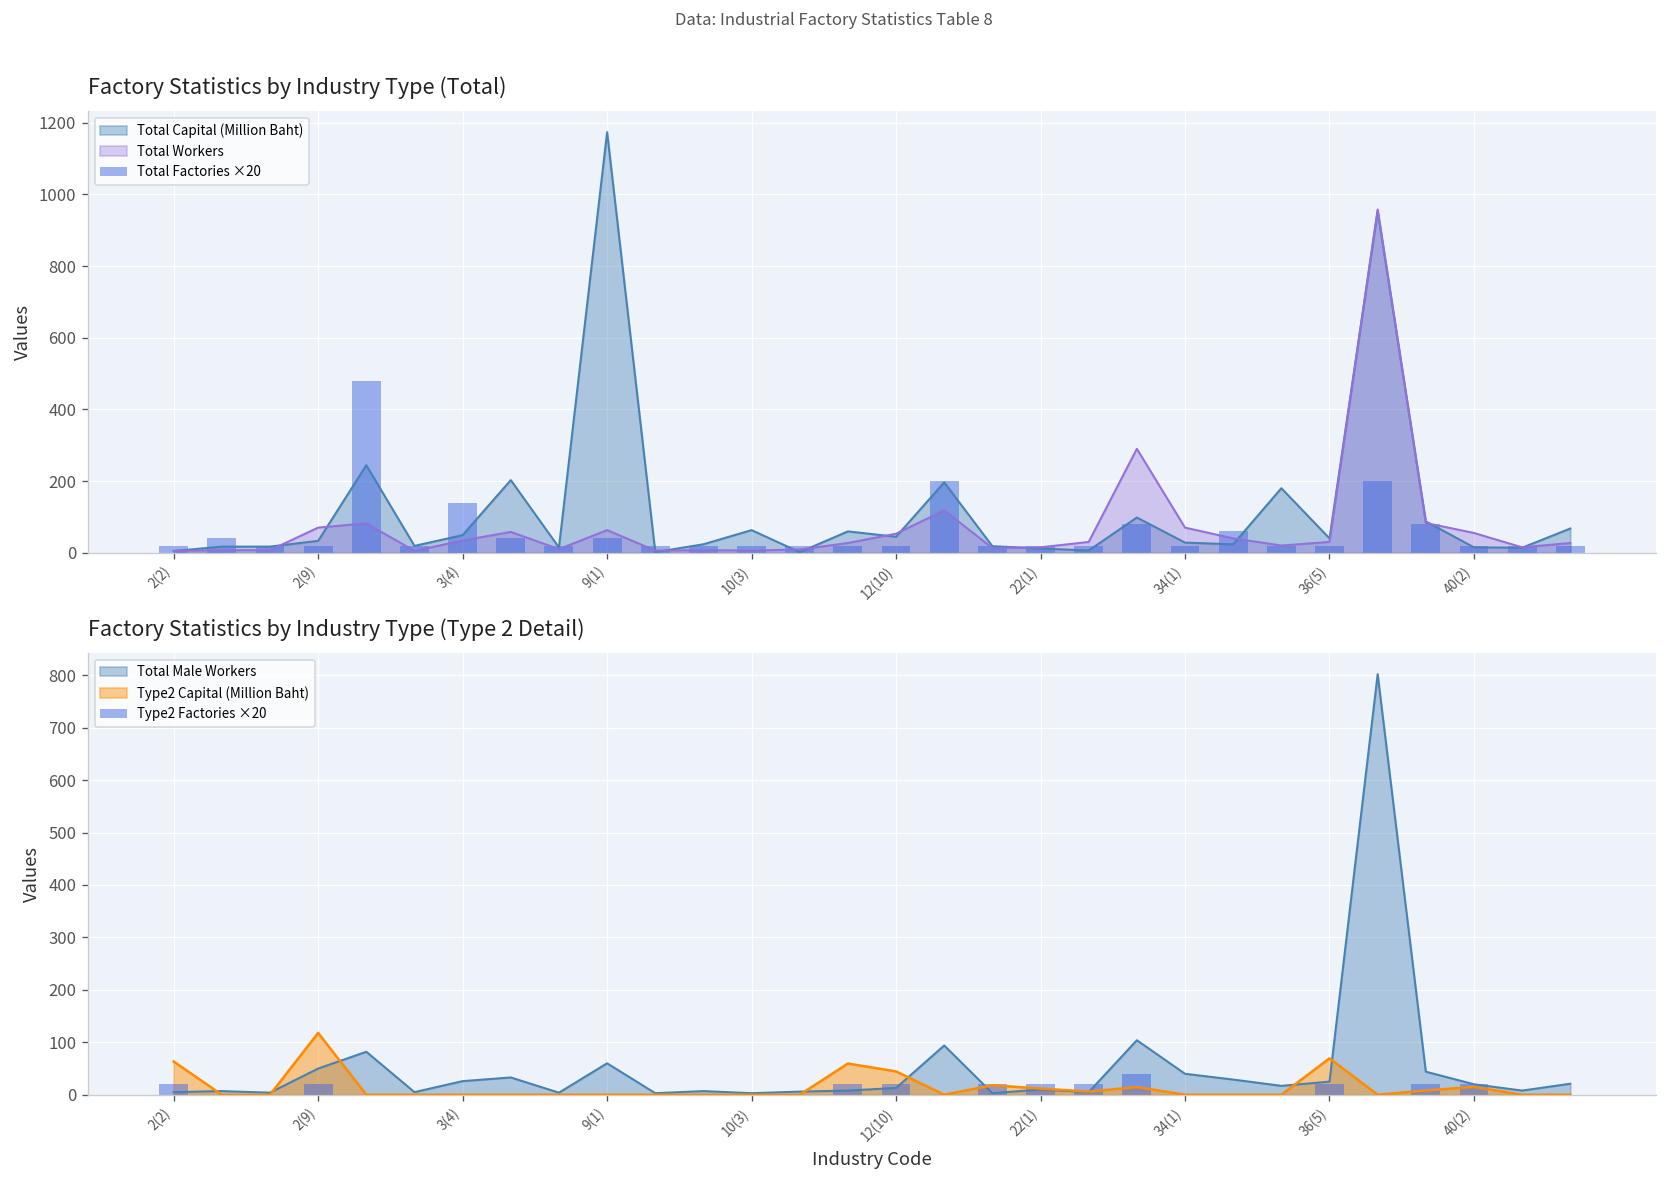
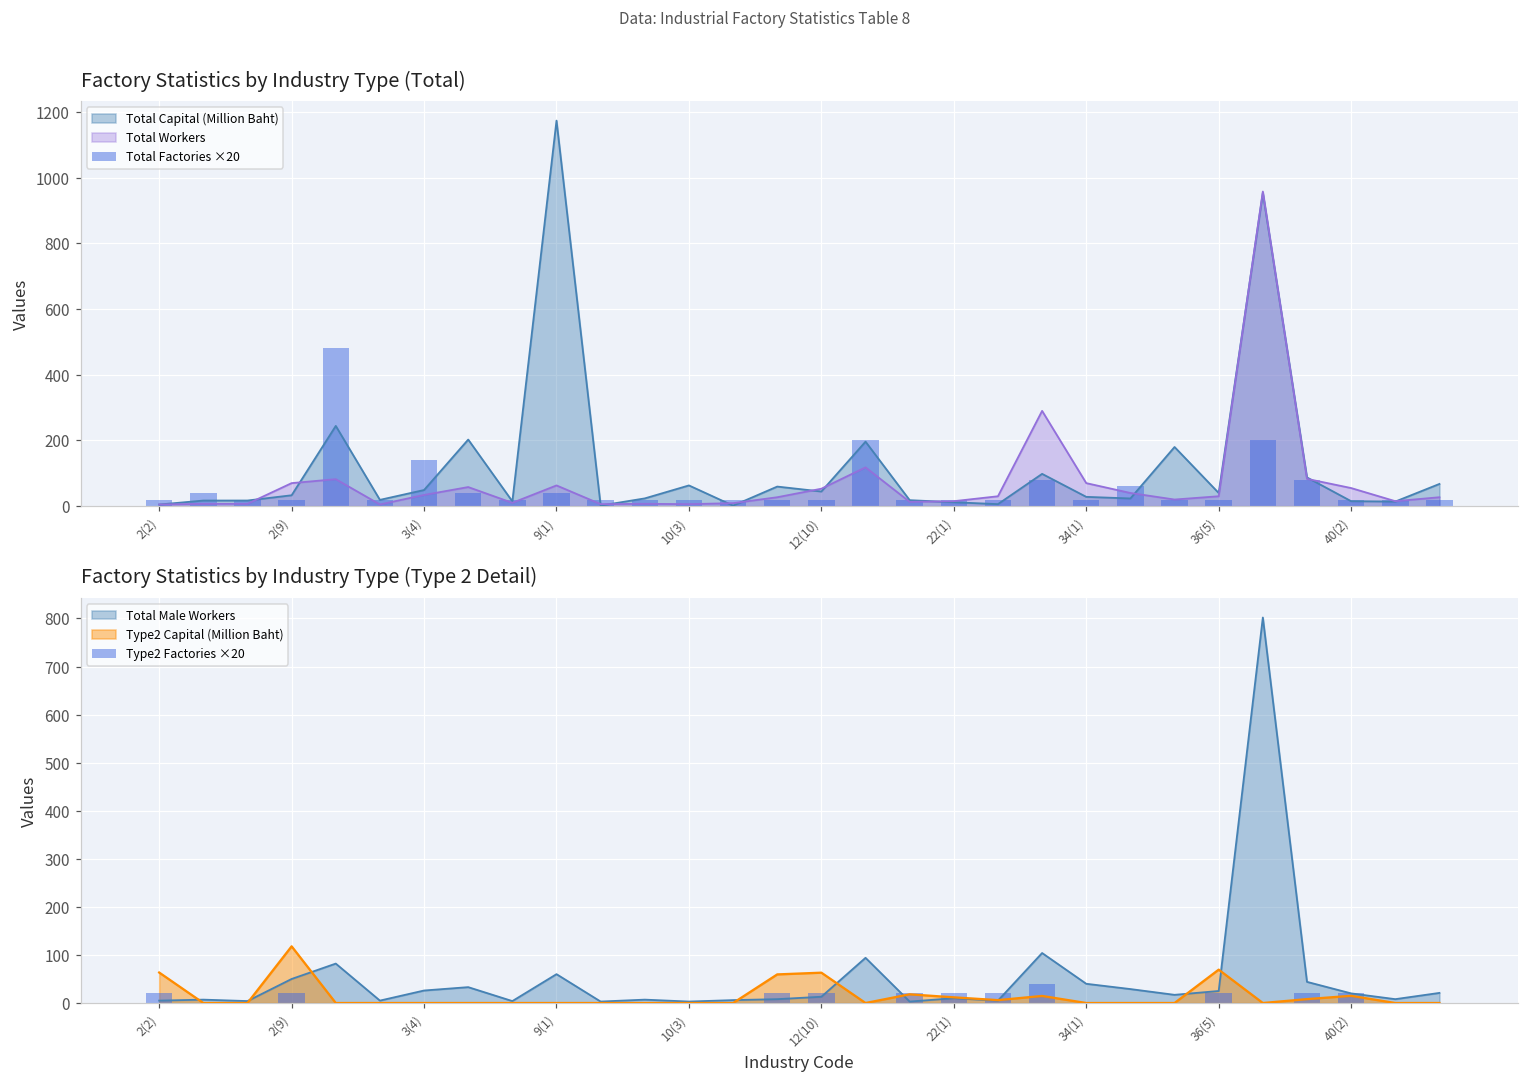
  {
    "Factory Statistics by Industry Type (Type 2 Detail)": {
      "Type2 Capital (Million Baht)": {
        "2(2)": 60,
        "2(9)": 120,
        "3(4)": 0,
        "9(1)": 0,
-       "12(10)": 40,
+       "12(10)": 60,
        "34(1)": 0,
        "36(5)": 70
      }
    }
  }
